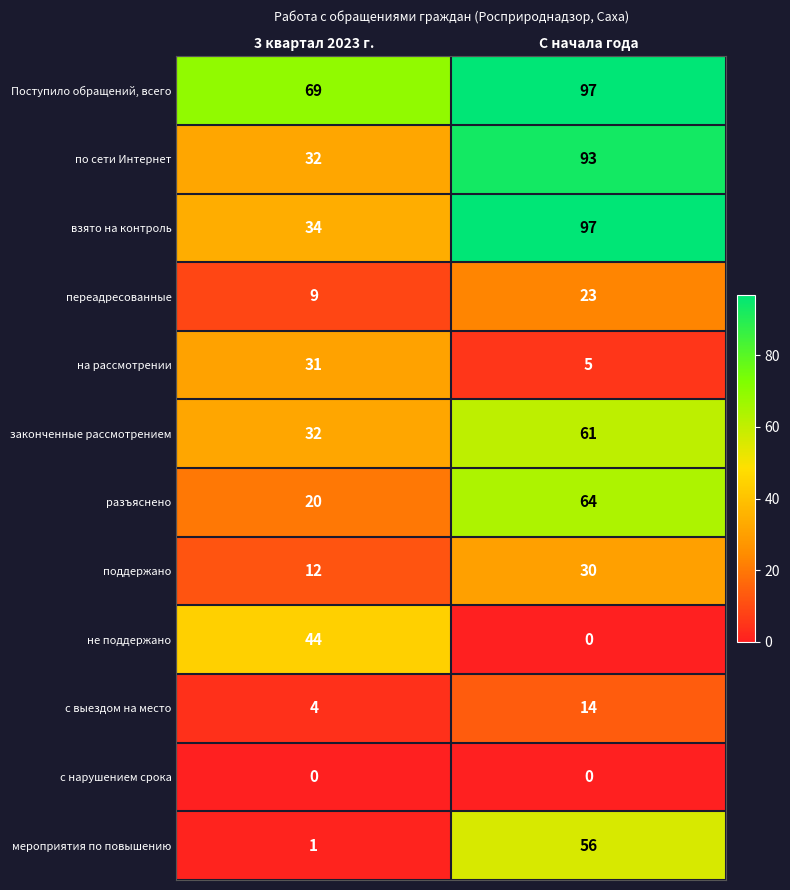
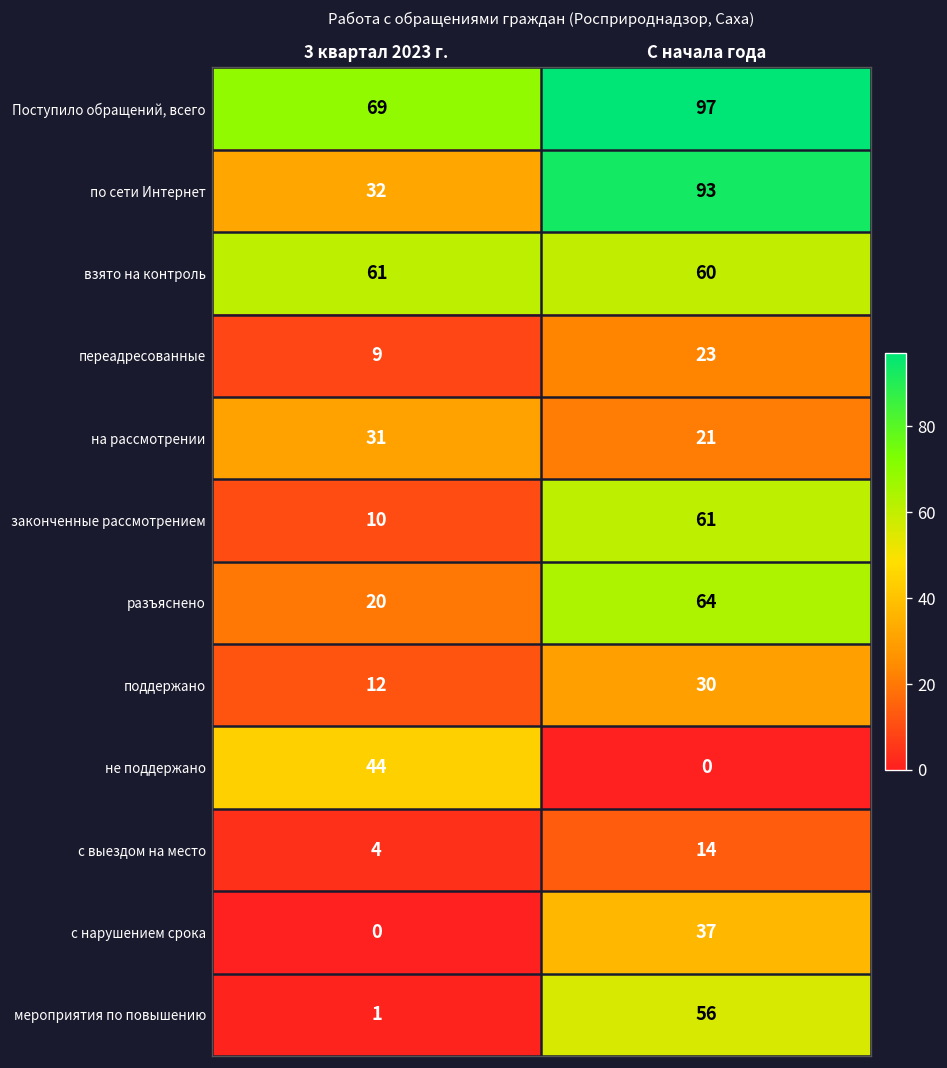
  {
    "Поступило обращений, всего": {
      "3 квартал 2023 г.": 69,
      "С начала года": 97
    },
    "по сети Интернет": {
      "3 квартал 2023 г.": 32,
      "С начала года": 93
    },
    "взято на контроль": {
-     "3 квартал 2023 г.": 34,
-     "С начала года": 97
+     "3 квартал 2023 г.": 61,
+     "С начала года": 60
    },
    "переадресованные": {
      "3 квартал 2023 г.": 9,
      "С начала года": 23
    },
    "на рассмотрении": {
      "3 квартал 2023 г.": 31,
-     "С начала года": 5
+     "С начала года": 21
    },
    "законченные рассмотрением": {
-     "3 квартал 2023 г.": 32,
+     "3 квартал 2023 г.": 10,
      "С начала года": 61
    },
    "разъяснено": {
      "3 квартал 2023 г.": 20,
      "С начала года": 64
    },
    "поддержано": {
      "3 квартал 2023 г.": 12,
      "С начала года": 30
    },
    "не поддержано": {
      "3 квартал 2023 г.": 44,
      "С начала года": 0
    },
    "с выездом на место": {
      "3 квартал 2023 г.": 4,
      "С начала года": 14
    },
    "с нарушением срока": {
      "3 квартал 2023 г.": 0,
-     "С начала года": 0
+     "С начала года": 37
    },
    "мероприятия по повышению": {
      "3 квартал 2023 г.": 1,
      "С начала года": 56
    }
  }
